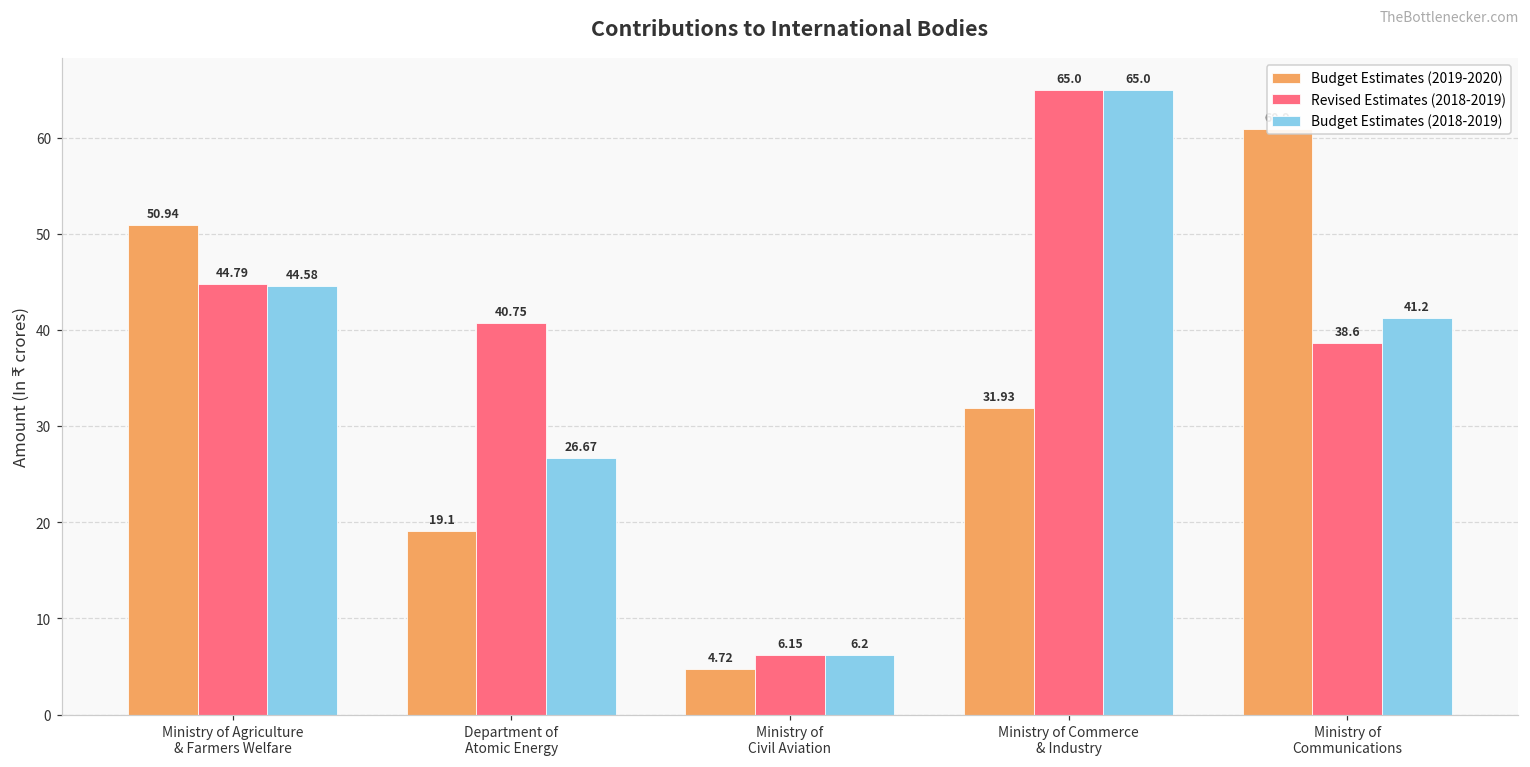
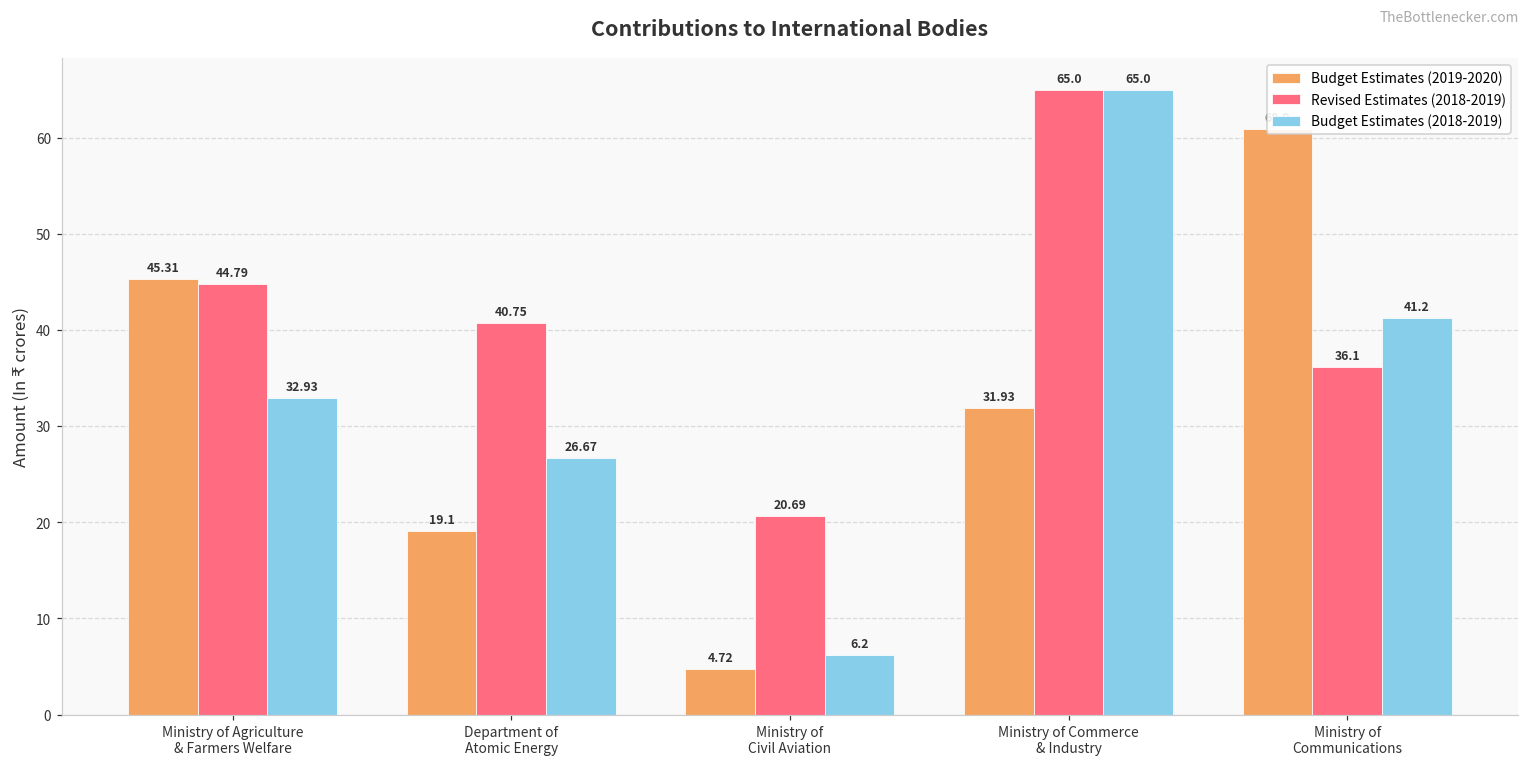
  {
    "Budget Estimates (2019-2020)": {
-     "Ministry of Agriculture & Farmers Welfare": 50.94,
+     "Ministry of Agriculture & Farmers Welfare": 45.31,
      "Department of Atomic Energy": 19.1,
      "Ministry of Civil Aviation": 4.72,
      "Ministry of Commerce & Industry": 31.93
    },
    "Revised Estimates (2018-2019)": {
      "Ministry of Agriculture & Farmers Welfare": 44.79,
      "Department of Atomic Energy": 40.75,
-     "Ministry of Civil Aviation": 6.15,
+     "Ministry of Civil Aviation": 20.69,
      "Ministry of Commerce & Industry": 65.0,
-     "Ministry of Communications": 38.6
+     "Ministry of Communications": 36.1
    },
    "Budget Estimates (2018-2019)": {
-     "Ministry of Agriculture & Farmers Welfare": 44.58,
+     "Ministry of Agriculture & Farmers Welfare": 32.93,
      "Department of Atomic Energy": 26.67,
      "Ministry of Civil Aviation": 6.2,
      "Ministry of Commerce & Industry": 65.0,
      "Ministry of Communications": 41.2
    }
  }
